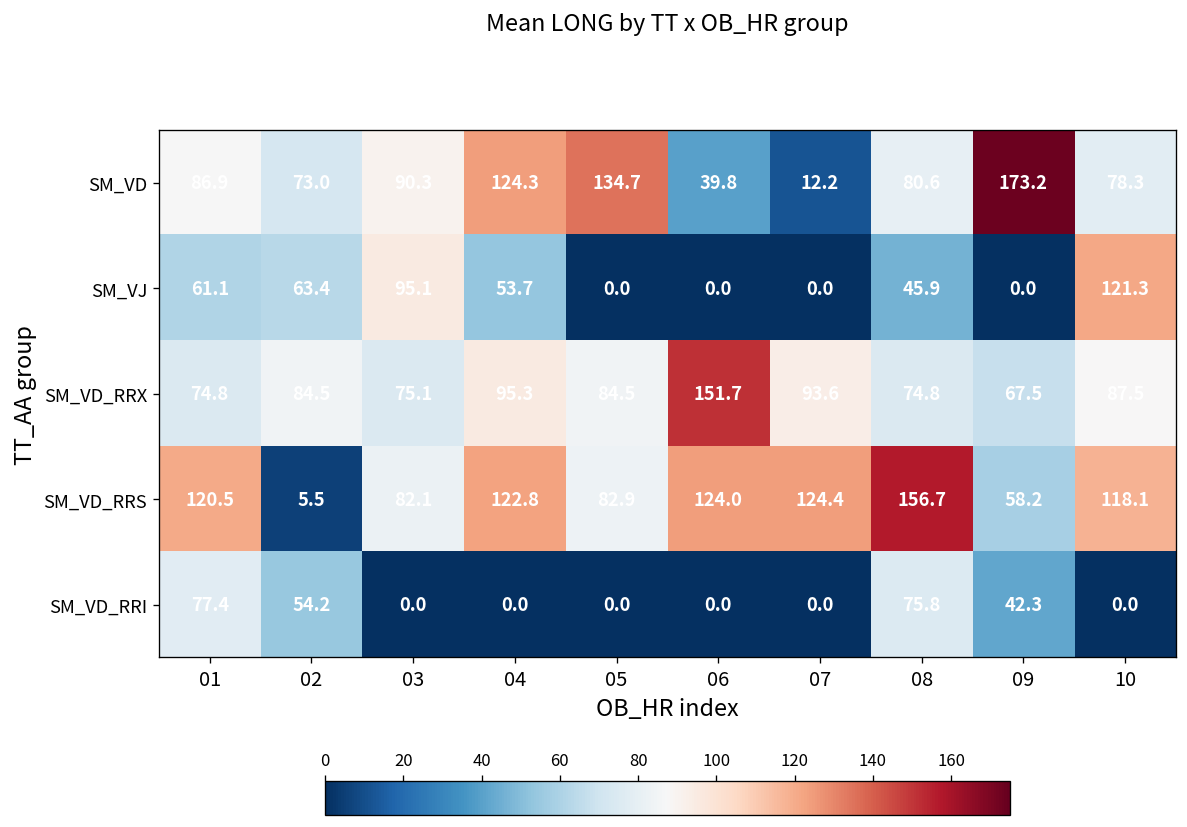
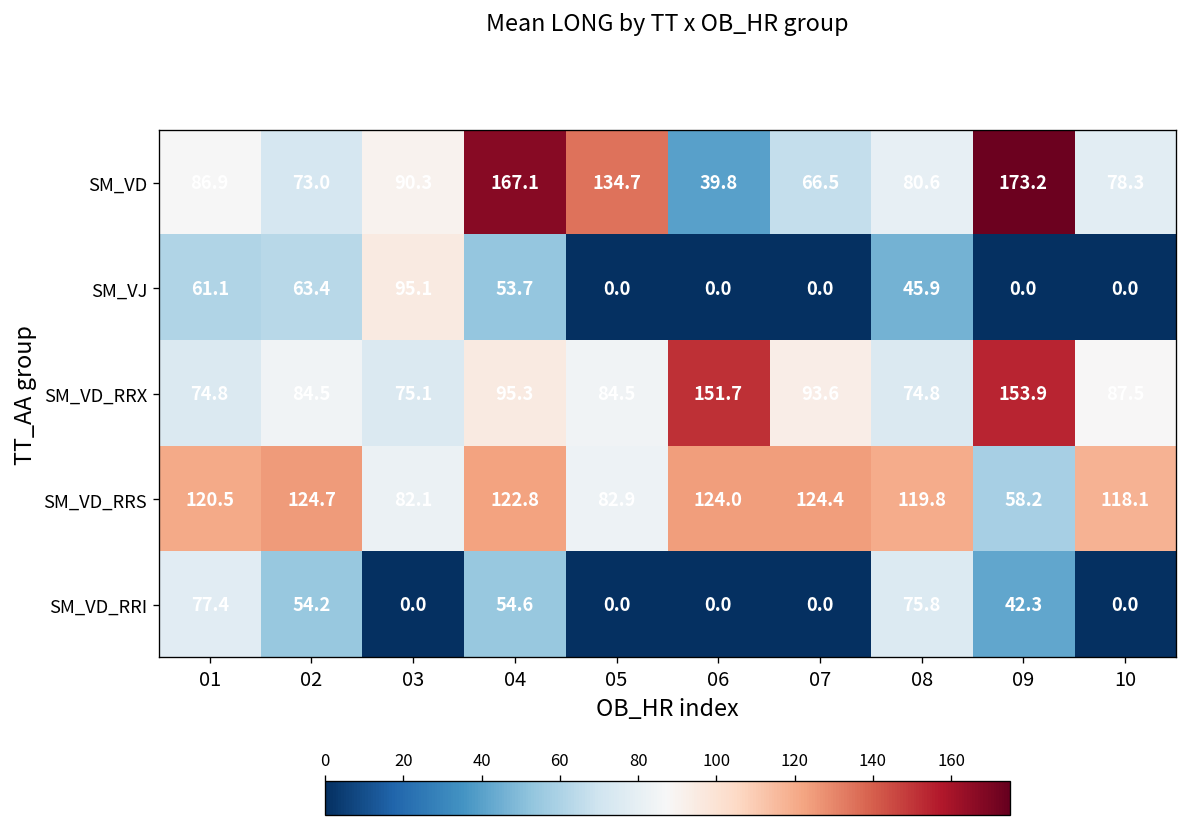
  {
    "SM_VD": {
-     "04": 124.3,
+     "04": 167.1,
      "05": 134.7,
      "06": 39.8,
-     "07": 12.2,
+     "07": 66.5,
      "09": 173.2
    },
    "SM_VJ": {
      "01": 61.1,
      "02": 63.4,
      "04": 53.7,
      "05": 0.0,
      "06": 0.0,
      "07": 0.0,
      "08": 45.9,
      "09": 0.0,
-     "10": 121.3
+     "10": 0.0
    },
    "SM_VD_RRX": {
      "06": 151.7,
-     "09": 67.5
+     "09": 153.9
    },
    "SM_VD_RRS": {
      "01": 120.5,
-     "02": 5.5,
+     "02": 124.7,
      "04": 122.8,
      "06": 124.0,
      "07": 124.4,
-     "08": 156.7,
+     "08": 119.8,
      "09": 58.2,
      "10": 118.1
    },
    "SM_VD_RRI": {
      "02": 54.2,
      "03": 0.0,
-     "04": 0.0,
+     "04": 54.6,
      "05": 0.0,
      "06": 0.0,
      "07": 0.0,
      "09": 42.3,
      "10": 0.0
    }
  }
